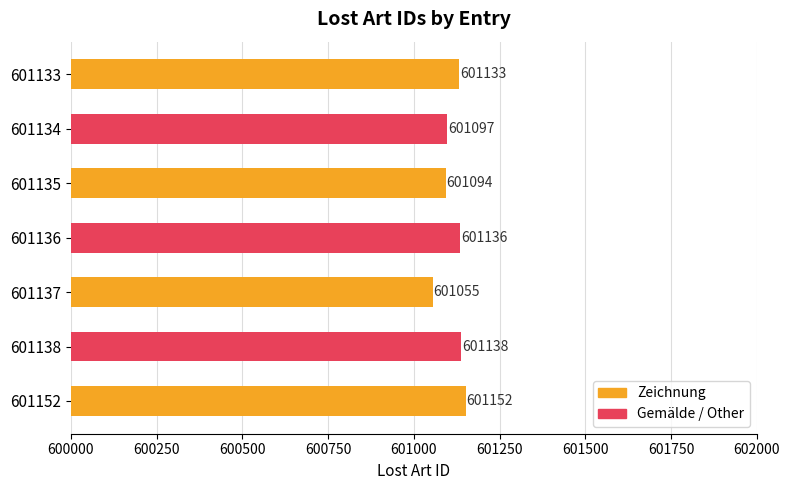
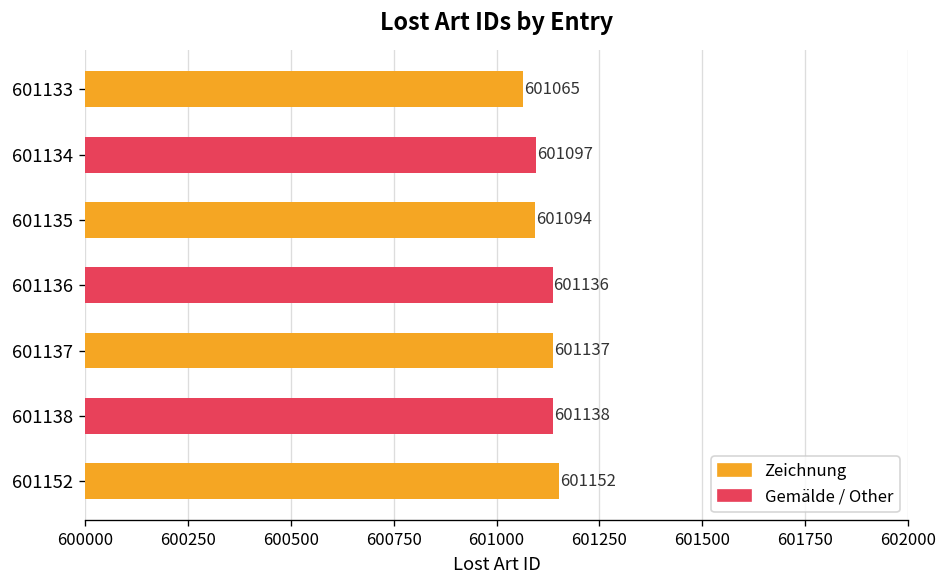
  {
-   "601133": 601133,
+   "601133": 601065,
    "601134": 601097,
    "601135": 601094,
    "601136": 601136,
-   "601137": 601055,
+   "601137": 601137,
    "601138": 601138,
    "601152": 601152
  }
